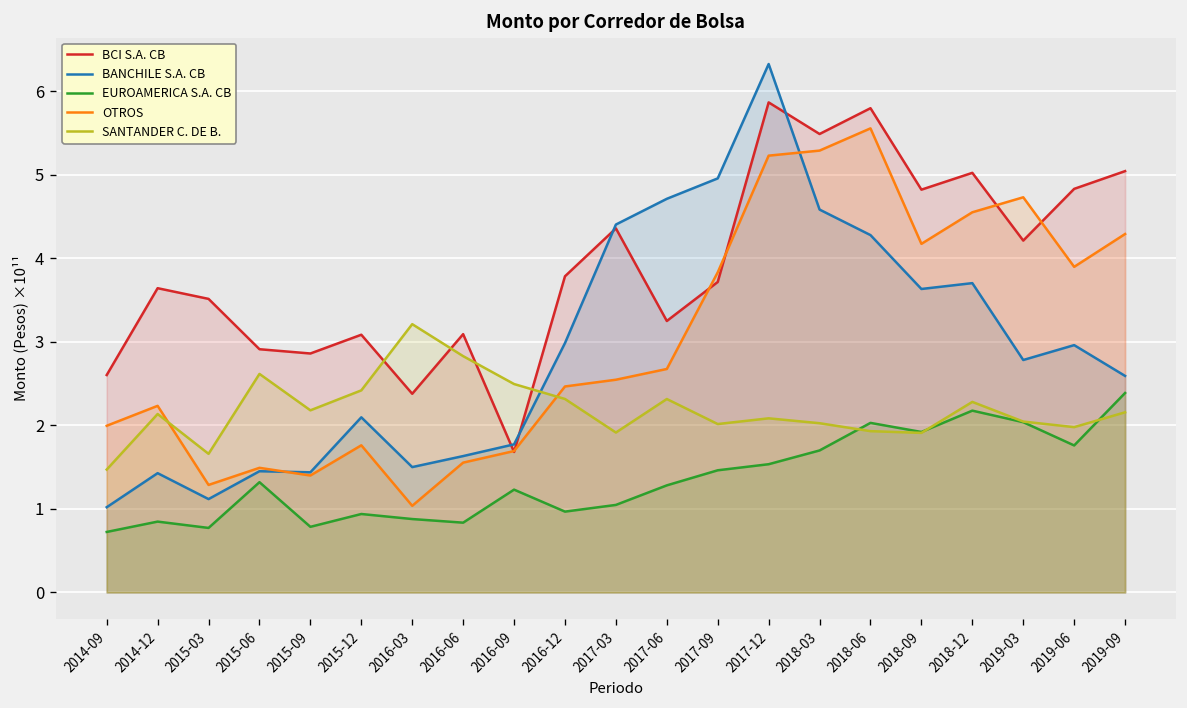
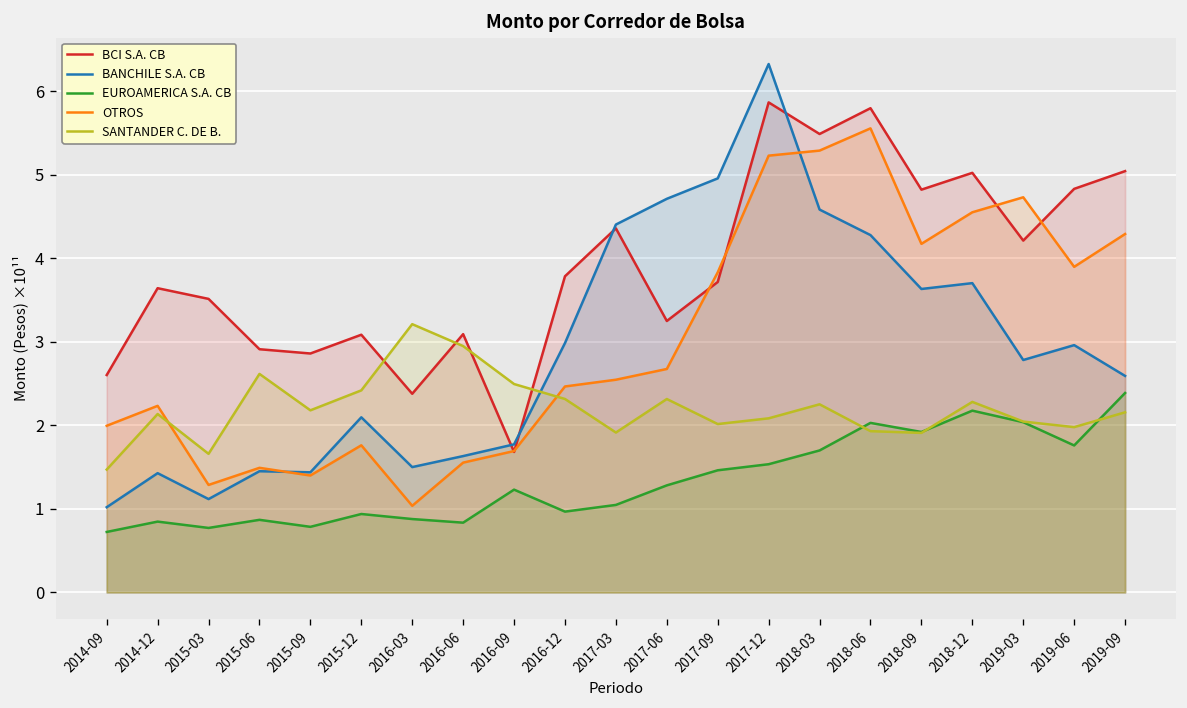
  {
    "BCI S.A. CB": {
      "2014-09": 2.6,
      "2014-12": 3.6,
      "2015-03": 3.5,
      "2015-06": 2.9,
      "2015-09": 2.9,
      "2015-12": 3.1,
      "2016-03": 2.4,
      "2016-06": 3.1,
      "2016-12": 3.8,
      "2017-03": 4.4,
      "2017-06": 3.2,
      "2017-09": 3.7,
      "2017-12": 5.9,
      "2018-03": 5.5,
      "2018-06": 5.8,
      "2018-09": 4.8,
      "2018-12": 5.0,
      "2019-03": 4.2,
      "2019-06": 4.8,
      "2019-09": 5.0
    },
    "BANCHILE S.A. CB": {
      "2014-09": 1.0,
      "2014-12": 1.4,
      "2015-03": 1.1,
      "2015-06": 1.5,
      "2015-09": 1.4,
      "2015-12": 2.1,
      "2016-03": 1.5,
      "2016-06": 1.6,
      "2016-09": 1.8,
      "2016-12": 3.0,
      "2017-03": 4.4,
      "2017-06": 4.7,
      "2017-09": 5.0,
      "2017-12": 6.3,
      "2018-03": 4.6,
      "2018-06": 4.3,
      "2018-09": 3.6,
      "2018-12": 3.7,
      "2019-03": 2.8,
      "2019-06": 3.0,
      "2019-09": 2.6
    },
    "EUROAMERICA S.A. CB": {
      "2014-09": 0.7,
      "2014-12": 0.8,
      "2015-03": 0.8,
-     "2015-06": 1.3,
+     "2015-06": 0.9,
      "2015-09": 0.8,
      "2015-12": 0.9,
      "2016-03": 0.9,
      "2016-06": 0.8,
      "2016-09": 1.2,
      "2016-12": 1.0,
      "2017-03": 1.0,
      "2017-06": 1.3,
      "2017-09": 1.5,
      "2017-12": 1.5,
      "2018-03": 1.7,
      "2018-06": 2.0,
      "2018-12": 2.2,
      "2019-06": 1.8,
      "2019-09": 2.4
    },
    "OTROS": {
      "2014-09": 2.0,
      "2014-12": 2.2,
      "2015-03": 1.3,
      "2015-06": 1.5,
      "2015-09": 1.4,
      "2015-12": 1.8,
      "2016-03": 1.0,
      "2016-06": 1.6,
      "2016-12": 2.5,
      "2017-03": 2.5,
      "2017-06": 2.7,
      "2017-09": 3.8,
      "2017-12": 5.2,
      "2018-03": 5.3,
      "2018-06": 5.6,
      "2018-09": 4.2,
      "2018-12": 4.5,
      "2019-03": 4.7,
      "2019-06": 3.9,
      "2019-09": 4.3
    },
    "SANTANDER C. DE B.": {
      "2014-09": 1.5,
      "2014-12": 2.1,
      "2015-03": 1.7,
      "2015-06": 2.6,
      "2015-09": 2.2,
      "2015-12": 2.4,
      "2016-03": 3.2,
-     "2016-06": 2.8,
+     "2016-06": 2.9,
      "2016-09": 2.5,
      "2016-12": 2.3,
      "2017-03": 1.9,
      "2017-06": 2.3,
      "2017-09": 2.0,
      "2017-12": 2.1,
-     "2018-03": 2.0,
+     "2018-03": 2.3,
      "2018-06": 1.9,
      "2018-12": 2.3,
      "2019-06": 2.0,
      "2019-09": 2.2
    }
  }
